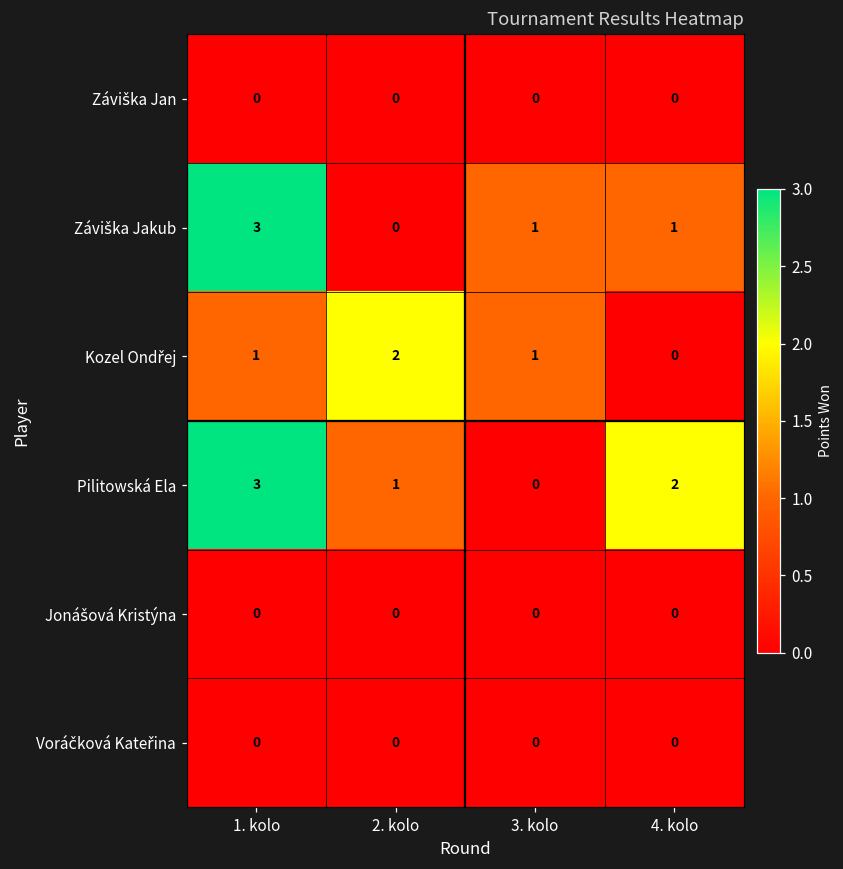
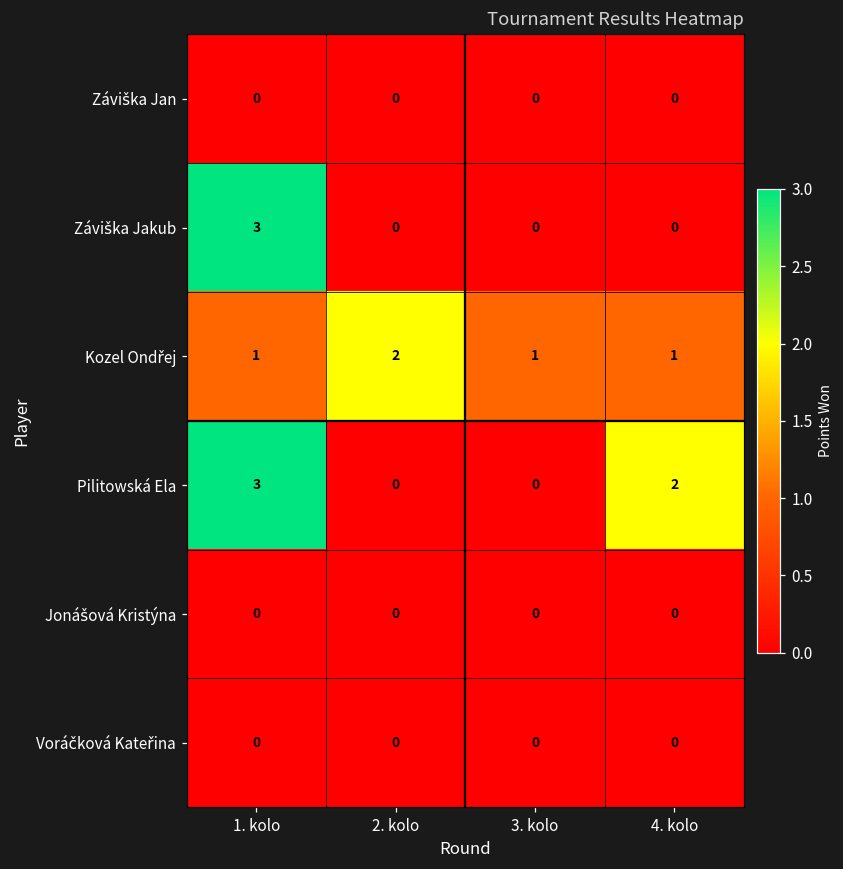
  {
    "Záviška Jan": {
      "1. kolo": 0,
      "2. kolo": 0,
      "3. kolo": 0,
      "4. kolo": 0
    },
    "Záviška Jakub": {
      "1. kolo": 3,
      "2. kolo": 0,
-     "3. kolo": 1,
-     "4. kolo": 1
+     "3. kolo": 0,
+     "4. kolo": 0
    },
    "Kozel Ondřej": {
      "1. kolo": 1,
      "2. kolo": 2,
      "3. kolo": 1,
-     "4. kolo": 0
+     "4. kolo": 1
    },
    "Pilitowská Ela": {
      "1. kolo": 3,
-     "2. kolo": 1,
+     "2. kolo": 0,
      "3. kolo": 0,
      "4. kolo": 2
    },
    "Jonášová Kristýna": {
      "1. kolo": 0,
      "2. kolo": 0,
      "3. kolo": 0,
      "4. kolo": 0
    },
    "Voráčková Kateřina": {
      "1. kolo": 0,
      "2. kolo": 0,
      "3. kolo": 0,
      "4. kolo": 0
    }
  }
